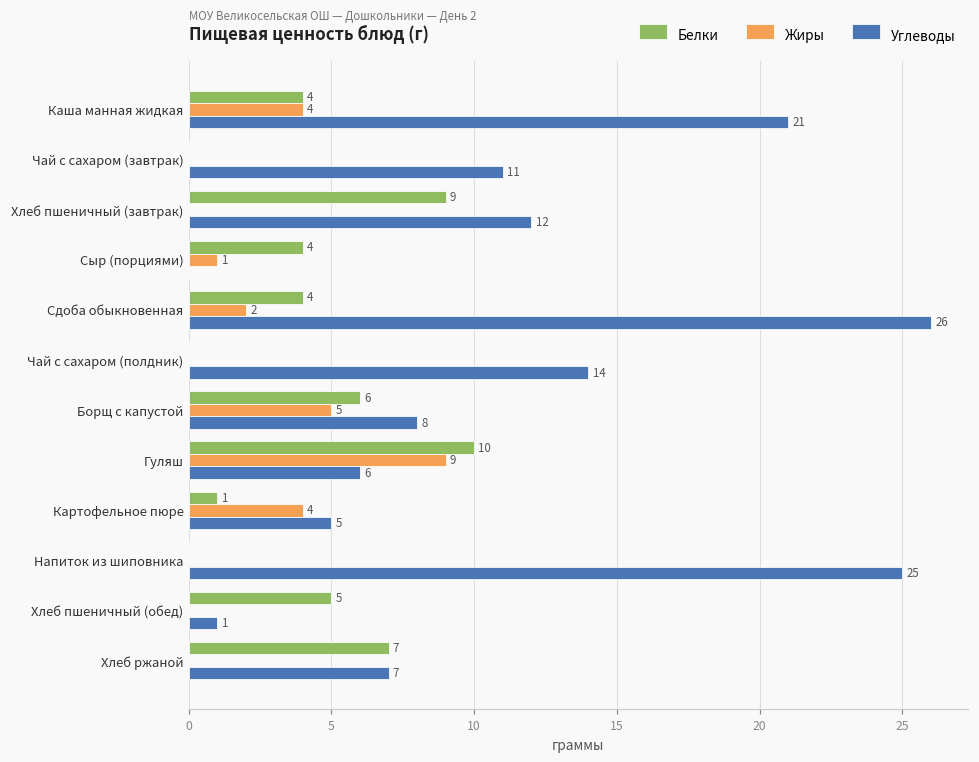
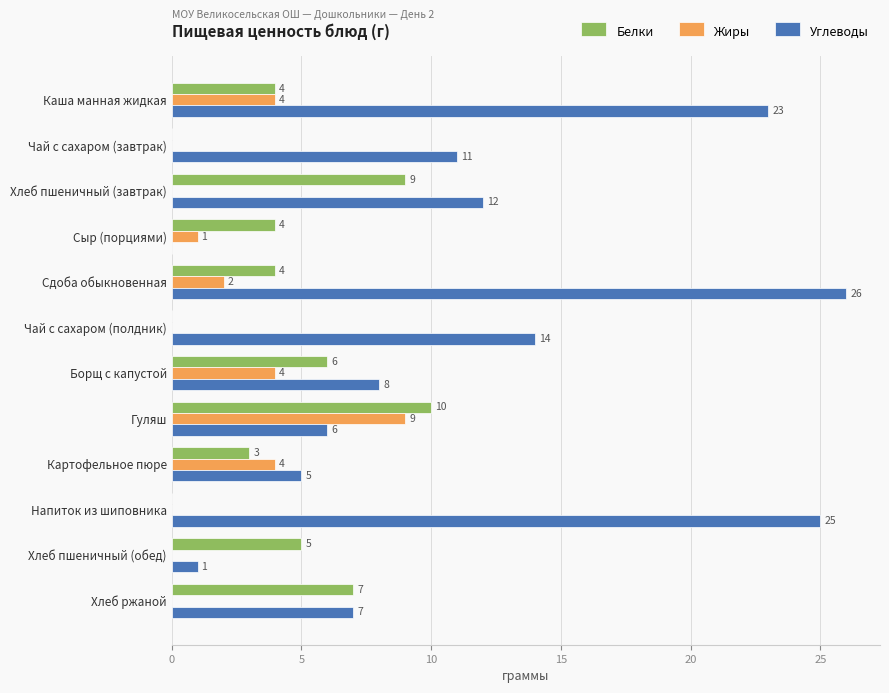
  {
    "Белки": {
      "Каша манная жидкая": 4,
      "Хлеб пшеничный (завтрак)": 9,
      "Сыр (порциями)": 4,
      "Сдоба обыкновенная": 4,
      "Борщ с капустой": 6,
      "Гуляш": 10,
-     "Картофельное пюре": 1,
+     "Картофельное пюре": 3,
      "Хлеб пшеничный (обед)": 5,
      "Хлеб ржаной": 7
    },
    "Жиры": {
      "Каша манная жидкая": 4,
      "Сыр (порциями)": 1,
      "Сдоба обыкновенная": 2,
-     "Борщ с капустой": 5,
+     "Борщ с капустой": 4,
      "Гуляш": 9,
      "Картофельное пюре": 4
    },
    "Углеводы": {
-     "Каша манная жидкая": 21,
+     "Каша манная жидкая": 23,
      "Чай с сахаром (завтрак)": 11,
      "Хлеб пшеничный (завтрак)": 12,
      "Сдоба обыкновенная": 26,
      "Чай с сахаром (полдник)": 14,
      "Борщ с капустой": 8,
      "Гуляш": 6,
      "Картофельное пюре": 5,
      "Напиток из шиповника": 25,
      "Хлеб пшеничный (обед)": 1,
      "Хлеб ржаной": 7
    }
  }
